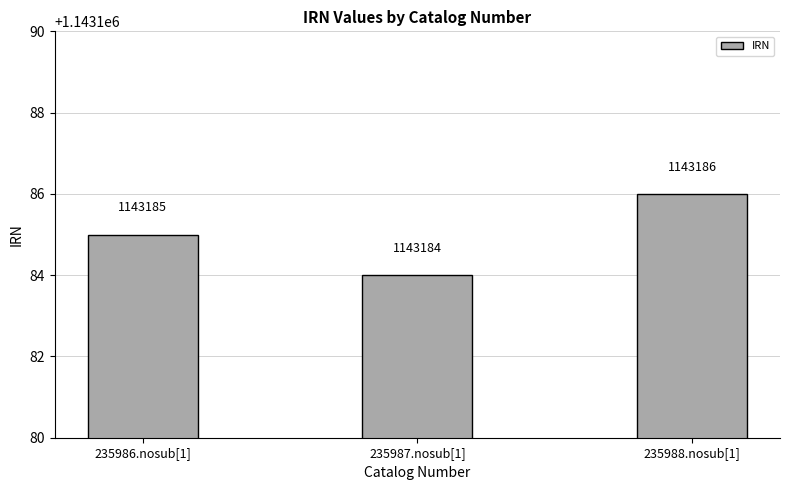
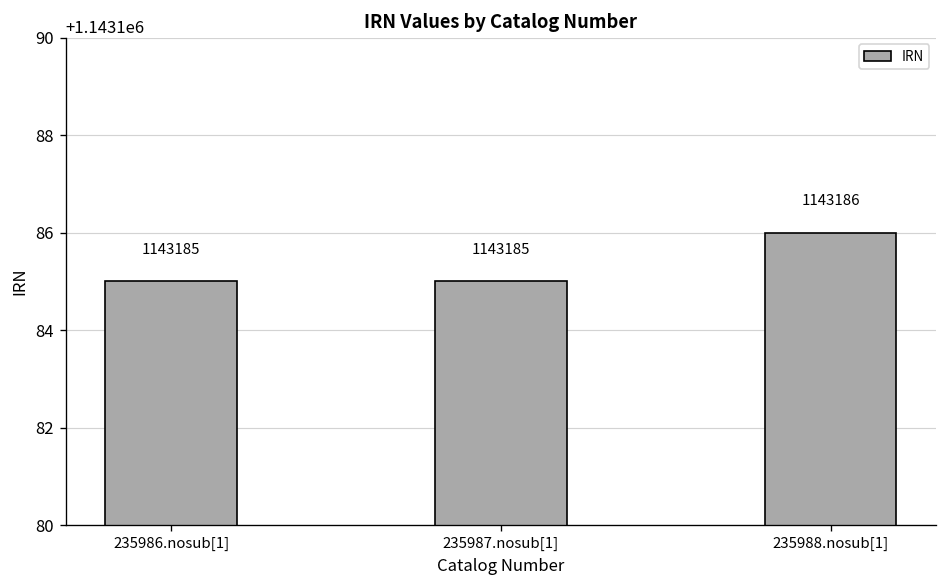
  {
    "235986.nosub[1]": 1143185,
-   "235987.nosub[1]": 1143184,
+   "235987.nosub[1]": 1143185,
    "235988.nosub[1]": 1143186
  }
